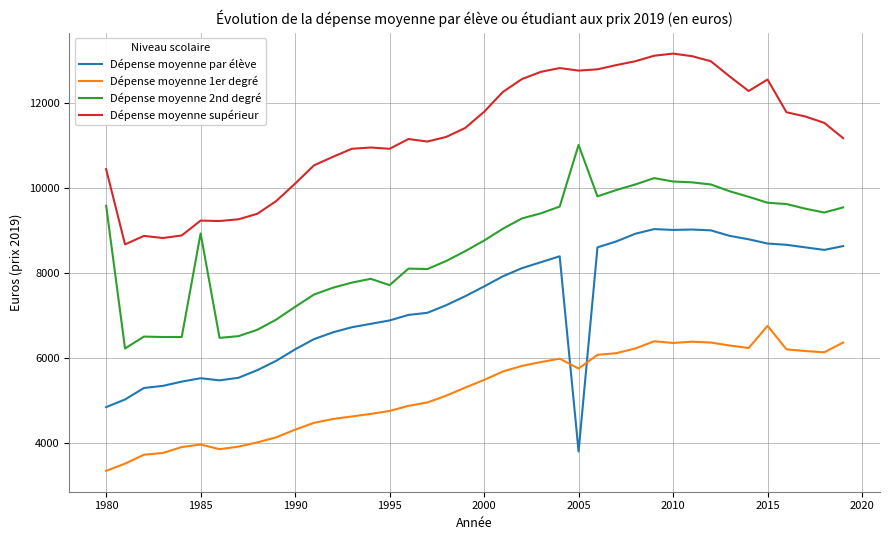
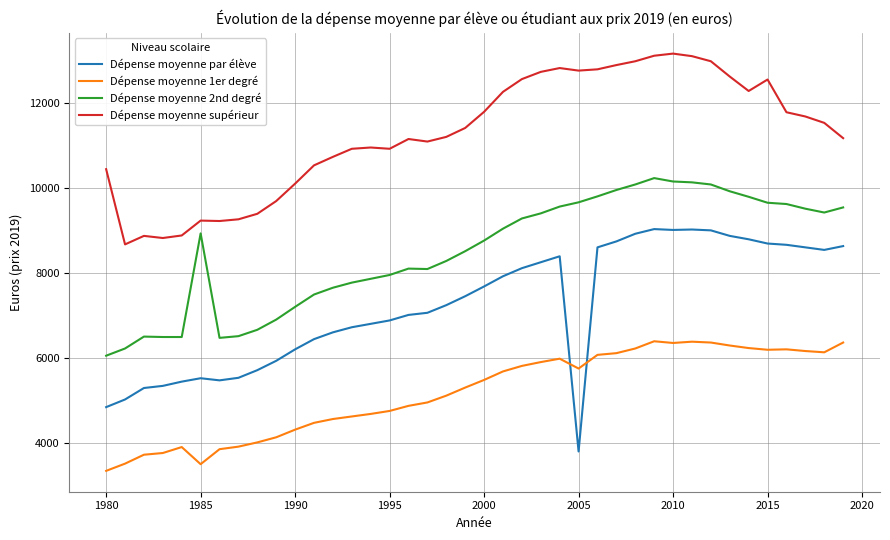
  {
    "Dépense moyenne par élève": {
      "1980": 4800,
      "1985": 5500,
      "1990": 6200,
      "1995": 6900,
      "2000": 7700,
      "2005": 3800,
      "2010": 9000,
      "2015": 8700
    },
    "Dépense moyenne 1er degré": {
      "1980": 3300,
-     "1985": 4000,
+     "1985": 3500,
      "1990": 4300,
      "1995": 4800,
      "2000": 5500,
      "2005": 5700,
      "2010": 6400,
-     "2015": 6800
+     "2015": 6200
    },
    "Dépense moyenne 2nd degré": {
-     "1980": 9600,
+     "1980": 6100,
      "1985": 8900,
      "1990": 7200,
-     "1995": 7700,
+     "1995": 8000,
      "2000": 8800,
-     "2005": 11000,
+     "2005": 9700,
      "2010": 10200,
      "2015": 9700
    },
    "Dépense moyenne supérieur": {
      "1980": 10400,
      "1985": 9200,
      "1990": 10100,
      "1995": 10900,
      "2000": 11800,
      "2005": 12800,
      "2010": 13200,
      "2015": 12600
    }
  }
